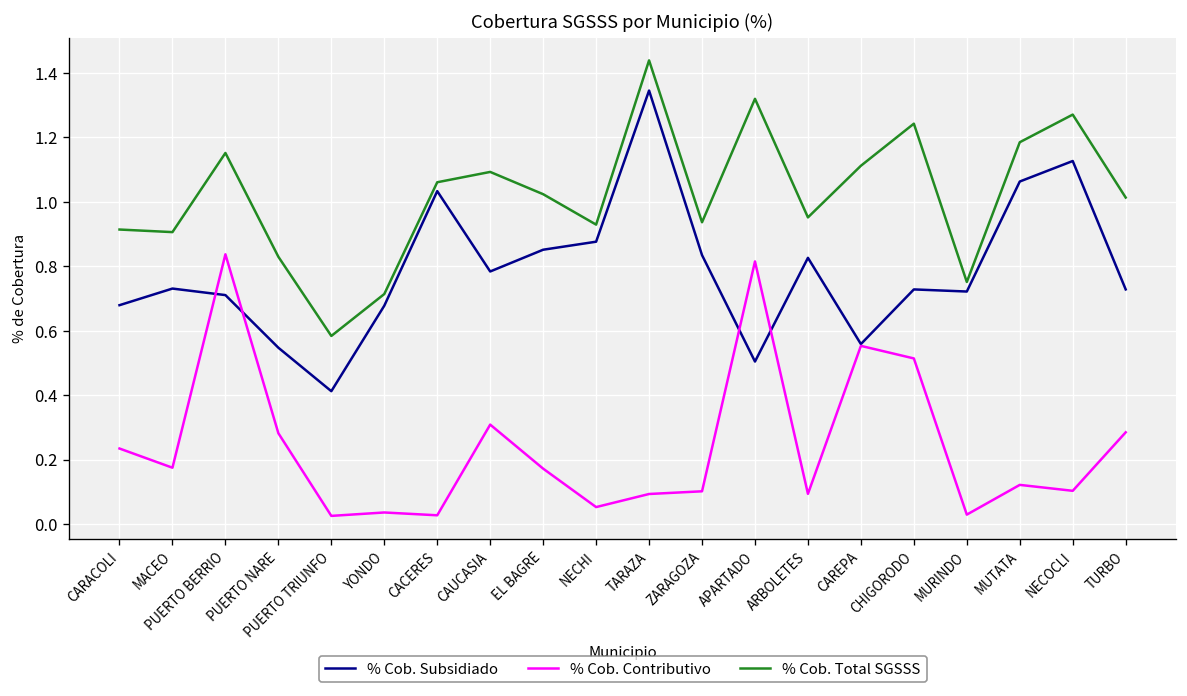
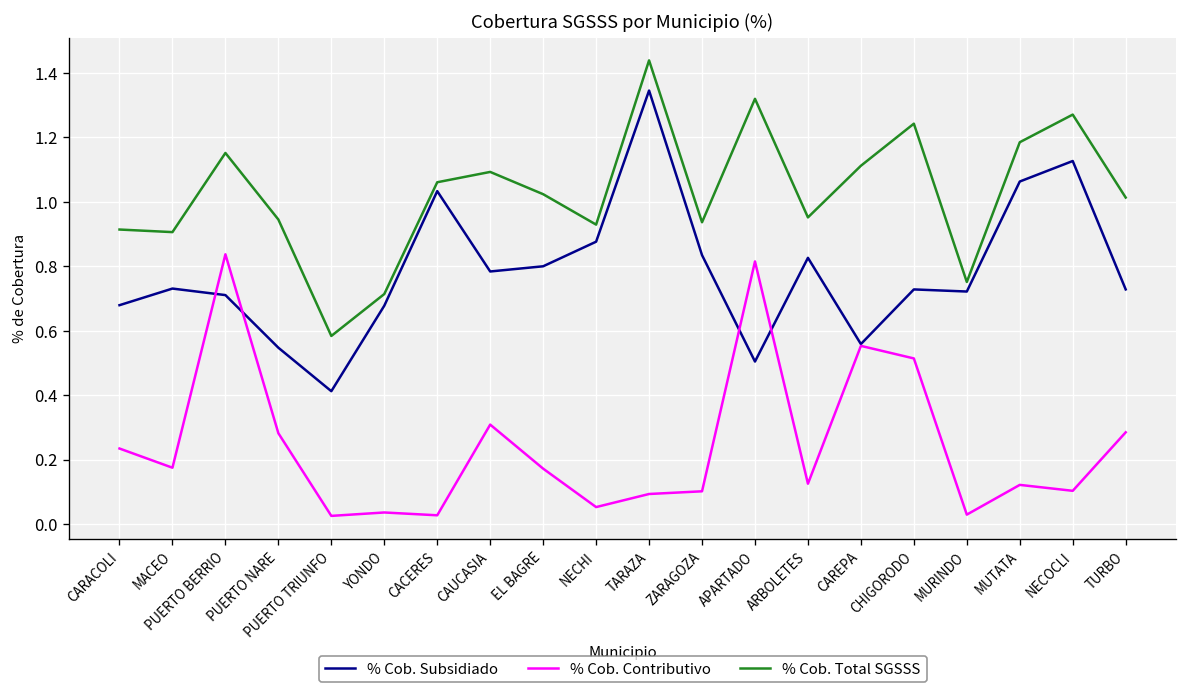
  {
    "% Cob. Subsidiado": {
      "CARACOLI": 0.68,
      "MACEO": 0.73,
      "PUERTO BERRIO": 0.71,
      "PUERTO NARE": 0.55,
      "PUERTO TRIUNFO": 0.41,
      "YONDO": 0.68,
      "CACERES": 1.03,
      "CAUCASIA": 0.78,
-     "EL BAGRE": 0.85,
+     "EL BAGRE": 0.80,
      "NECHI": 0.88,
      "TARAZA": 1.35,
      "ZARAGOZA": 0.83,
      "APARTADO": 0.50,
      "ARBOLETES": 0.83,
      "CHIGORODO": 0.73,
      "MURINDO": 0.72,
      "MUTATA": 1.06,
      "NECOCLI": 1.13,
      "TURBO": 0.73
    },
    "% Cob. Contributivo": {
      "CARACOLI": 0.23,
      "MACEO": 0.18,
      "PUERTO BERRIO": 0.84,
      "PUERTO NARE": 0.28,
      "PUERTO TRIUNFO": 0.03,
      "YONDO": 0.04,
      "CACERES": 0.03,
      "CAUCASIA": 0.31,
      "EL BAGRE": 0.17,
      "NECHI": 0.05,
      "TARAZA": 0.09,
      "ZARAGOZA": 0.10,
      "APARTADO": 0.82,
-     "ARBOLETES": 0.09,
+     "ARBOLETES": 0.13,
      "CHIGORODO": 0.51,
      "MURINDO": 0.03,
      "MUTATA": 0.12,
      "NECOCLI": 0.10,
      "TURBO": 0.28
    },
    "% Cob. Total SGSSS": {
      "CARACOLI": 0.91,
      "MACEO": 0.91,
      "PUERTO BERRIO": 1.15,
-     "PUERTO NARE": 0.83,
+     "PUERTO NARE": 0.95,
      "PUERTO TRIUNFO": 0.58,
      "YONDO": 0.71,
      "CACERES": 1.06,
      "CAUCASIA": 1.09,
      "EL BAGRE": 1.02,
      "NECHI": 0.93,
      "TARAZA": 1.44,
      "ZARAGOZA": 0.94,
      "APARTADO": 1.32,
      "ARBOLETES": 0.95,
      "CAREPA": 1.11,
      "CHIGORODO": 1.24,
      "MURINDO": 0.75,
      "MUTATA": 1.18,
      "NECOCLI": 1.27,
      "TURBO": 1.01
    }
  }
